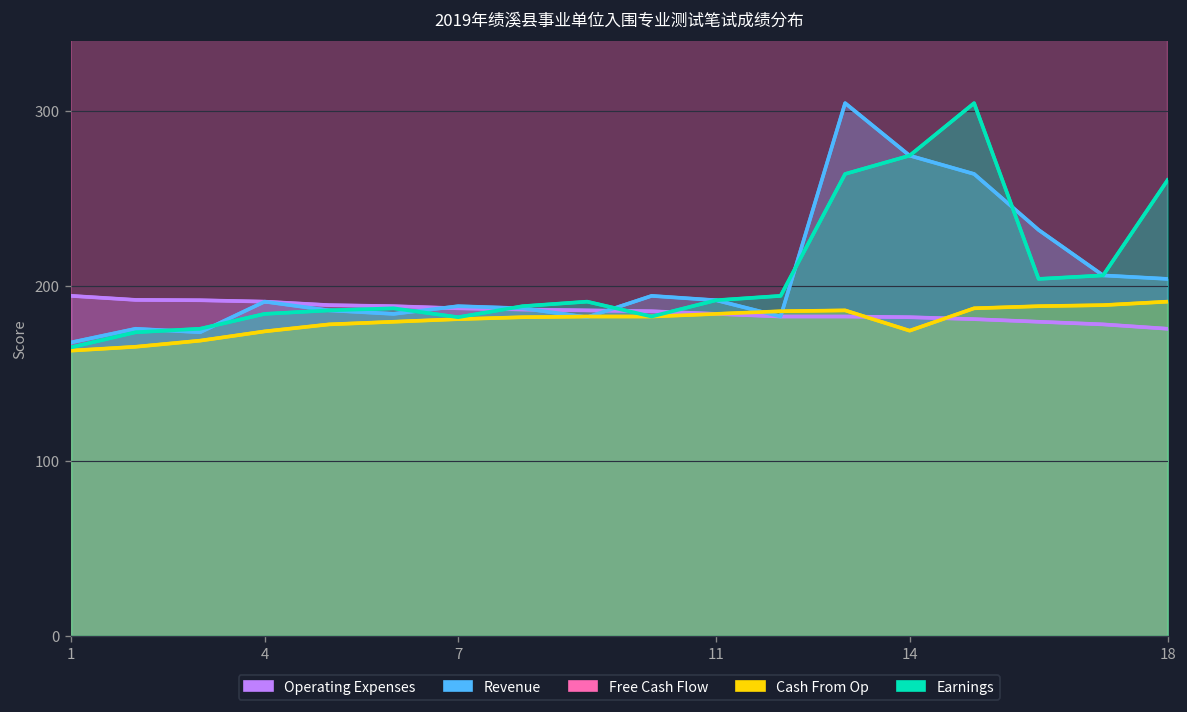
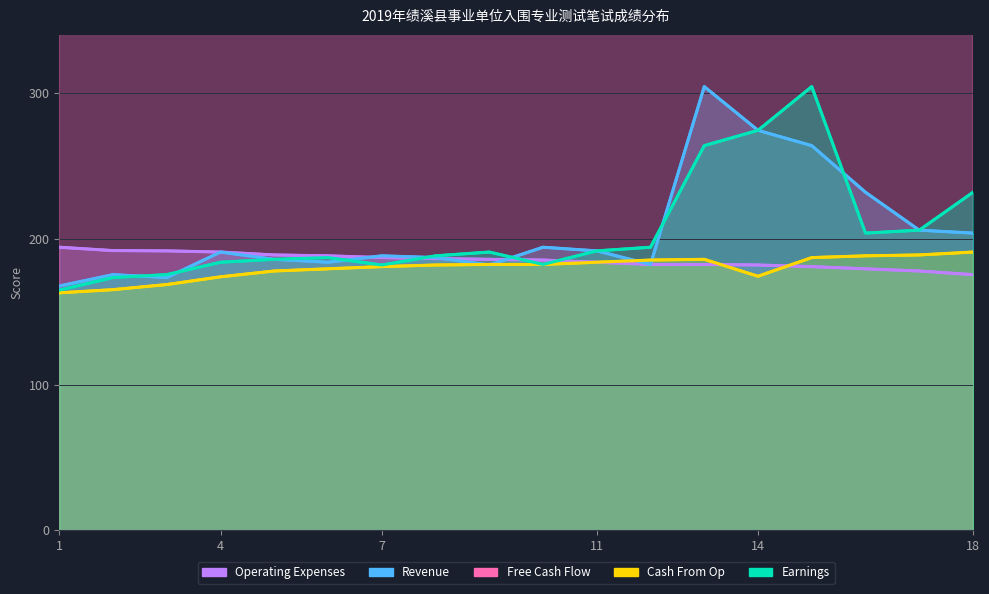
  {
    "Revenue": {
      "1": 168,
      "18": 204
    },
    "Cash From Op": {
      "1": 163,
      "4": 174,
      "14": 174,
      "18": 191
    },
    "Earnings": {
      "1": 165,
      "4": 184,
-     "18": 261
+     "18": 232
    }
  }
